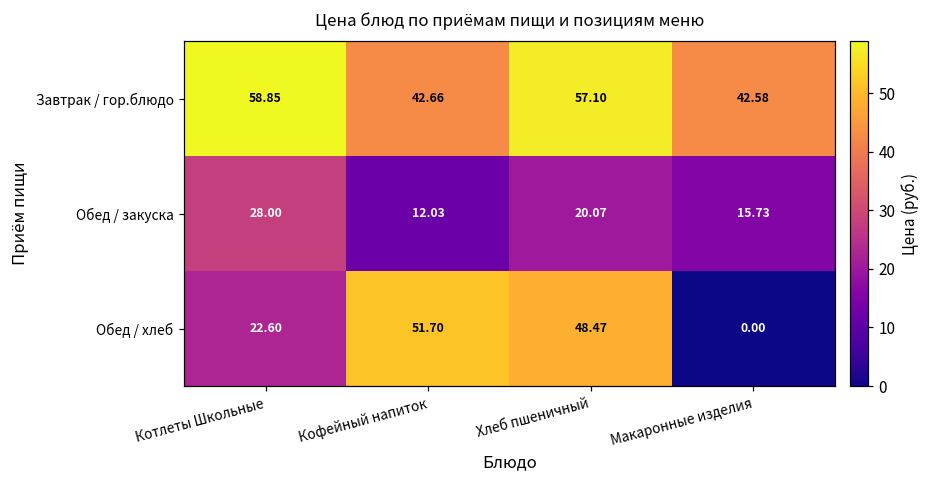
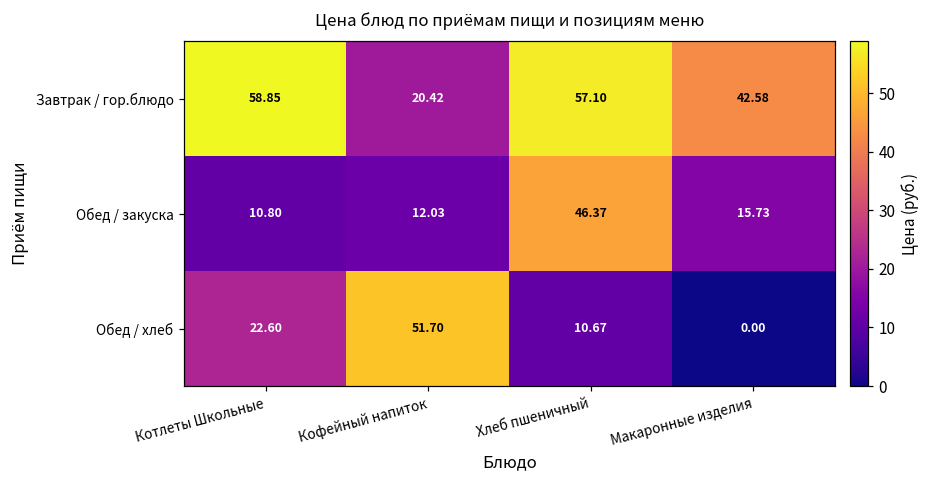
  {
    "Завтрак / гор.блюдо": {
      "Котлеты Школьные": 58.85,
-     "Кофейный напиток": 42.66,
+     "Кофейный напиток": 20.42,
      "Хлеб пшеничный": 57.10,
      "Макаронные изделия": 42.58
    },
    "Обед / закуска": {
-     "Котлеты Школьные": 28.00,
+     "Котлеты Школьные": 10.80,
      "Кофейный напиток": 12.03,
-     "Хлеб пшеничный": 20.07,
+     "Хлеб пшеничный": 46.37,
      "Макаронные изделия": 15.73
    },
    "Обед / хлеб": {
      "Котлеты Школьные": 22.60,
      "Кофейный напиток": 51.70,
-     "Хлеб пшеничный": 48.47,
+     "Хлеб пшеничный": 10.67,
      "Макаронные изделия": 0.00
    }
  }
